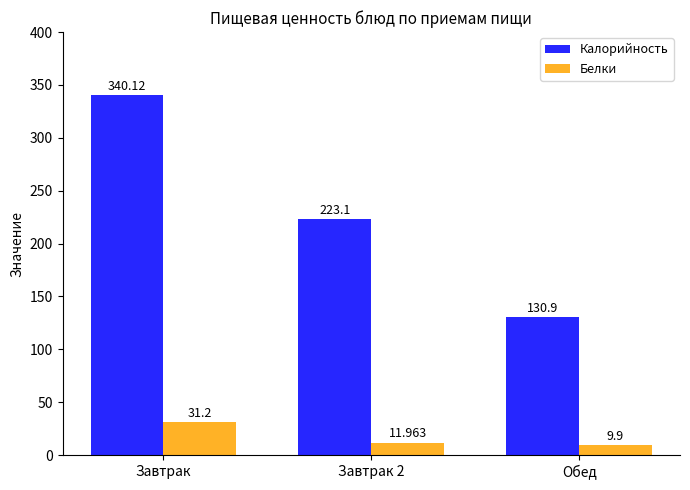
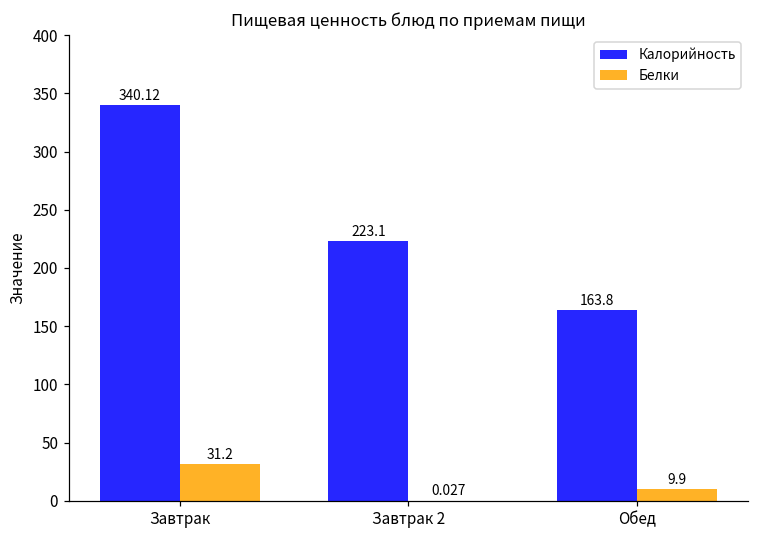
  {
    "Калорийность": {
      "Завтрак": 340.12,
      "Завтрак 2": 223.1,
-     "Обед": 130.9
+     "Обед": 163.8
    },
    "Белки": {
      "Завтрак": 31.2,
-     "Завтрак 2": 11.963,
+     "Завтрак 2": 0.027,
      "Обед": 9.9
    }
  }
